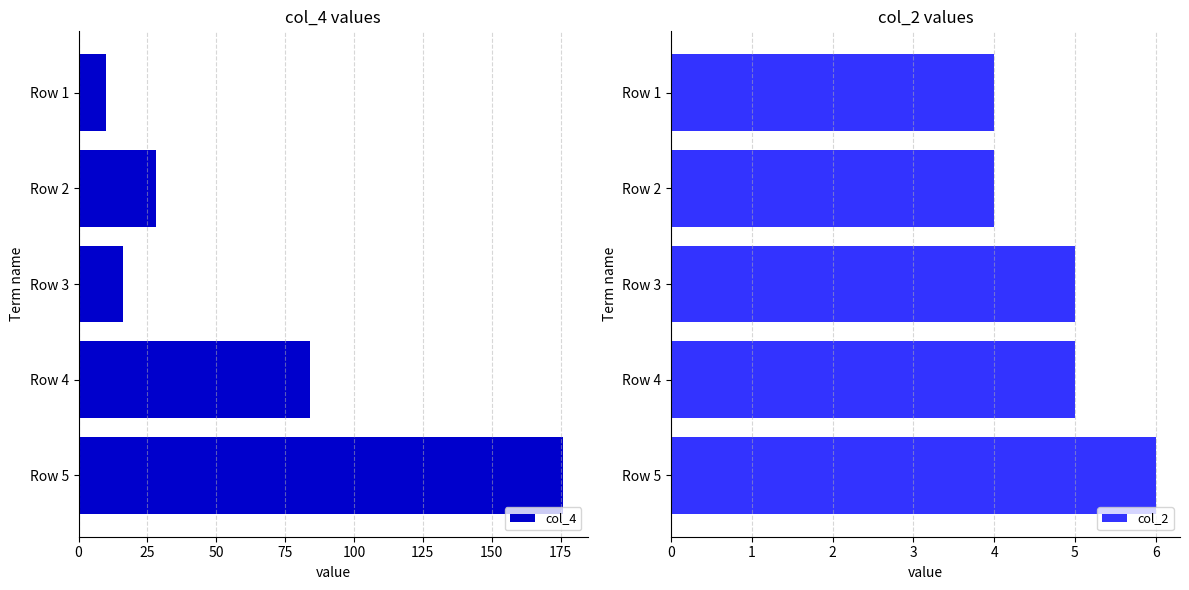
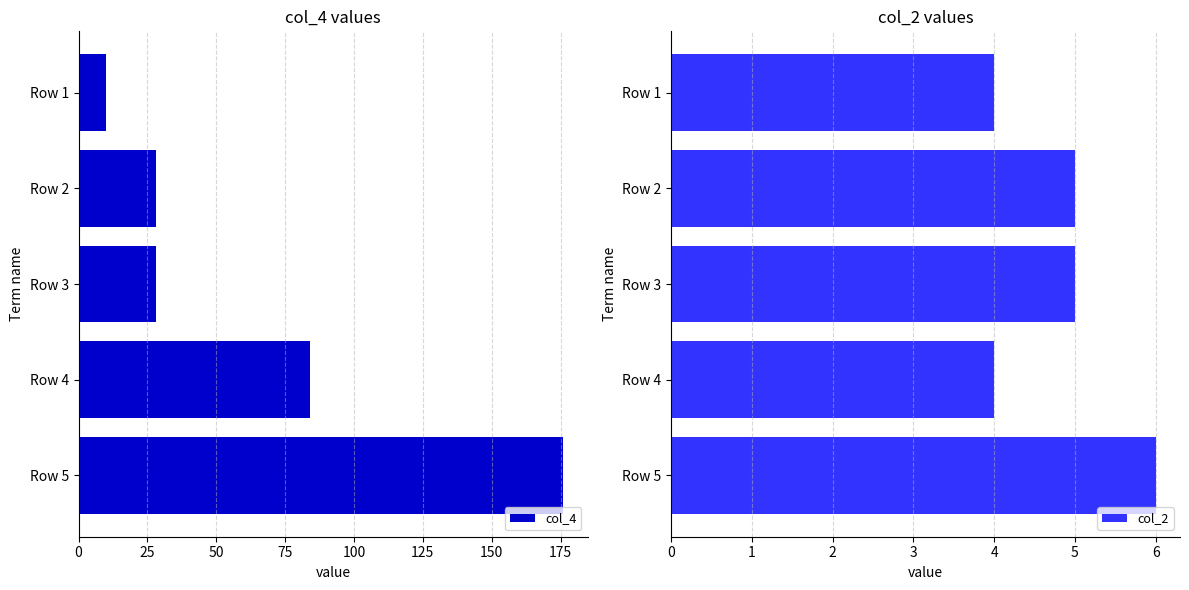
  {
    "col_4 values": {
      "Row 1": 10,
      "Row 2": 28,
-     "Row 3": 16,
+     "Row 3": 28,
      "Row 4": 84,
      "Row 5": 176
    },
    "col_2 values": {
      "Row 1": 4,
-     "Row 2": 4,
+     "Row 2": 5,
      "Row 3": 5,
-     "Row 4": 5,
+     "Row 4": 4,
      "Row 5": 6
    }
  }
